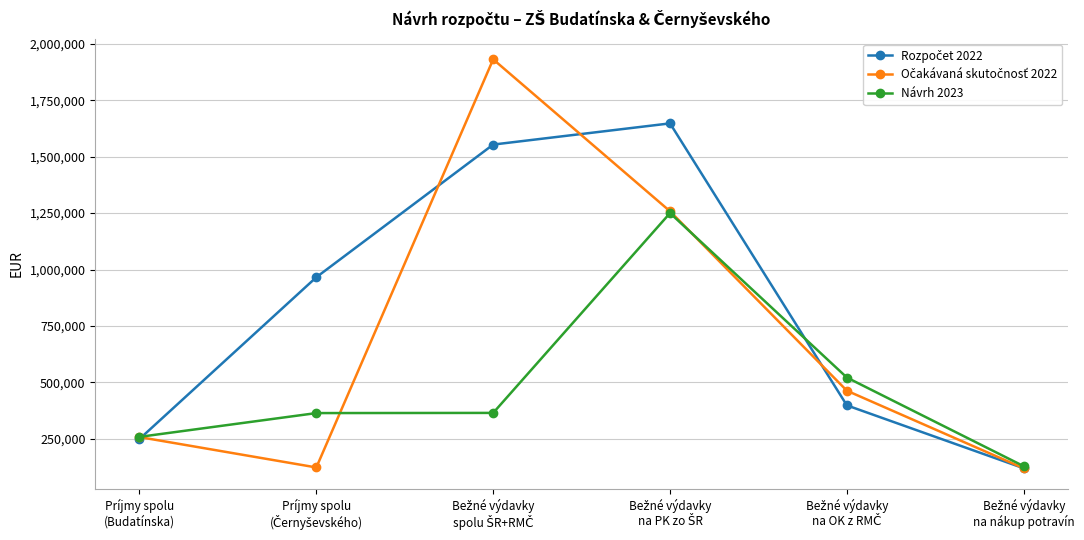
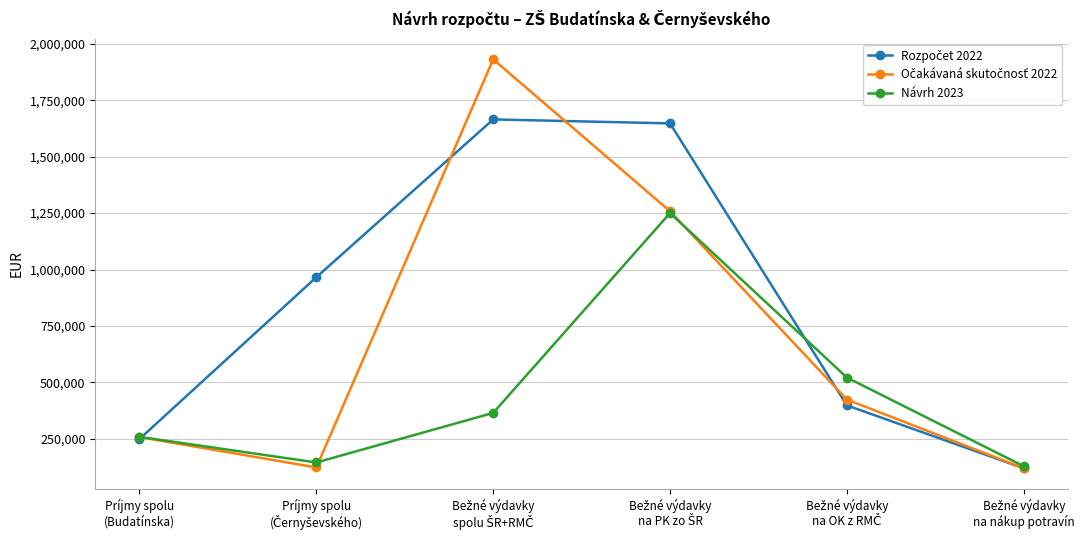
  {
    "Rozpočet 2022": {
      "Príjmy spolu (Černyševského)": "970,000",
-     "Bežné výdavky spolu ŠR+RMČ": "1,550,000",
+     "Bežné výdavky spolu ŠR+RMČ": "1,660,000",
      "Bežné výdavky na PK zo ŠR": "1,650,000",
      "Bežné výdavky na OK z RMČ": "400,000"
    },
    "Očakávaná skutočnosť 2022": {
      "Príjmy spolu (Černyševského)": "120,000",
      "Bežné výdavky spolu ŠR+RMČ": "1,930,000",
-     "Bežné výdavky na OK z RMČ": "460,000"
+     "Bežné výdavky na OK z RMČ": "420,000"
    },
    "Návrh 2023": {
-     "Príjmy spolu (Černyševského)": "360,000",
+     "Príjmy spolu (Černyševského)": "150,000",
      "Bežné výdavky spolu ŠR+RMČ": "360,000",
      "Bežné výdavky na OK z RMČ": "520,000"
    }
  }
